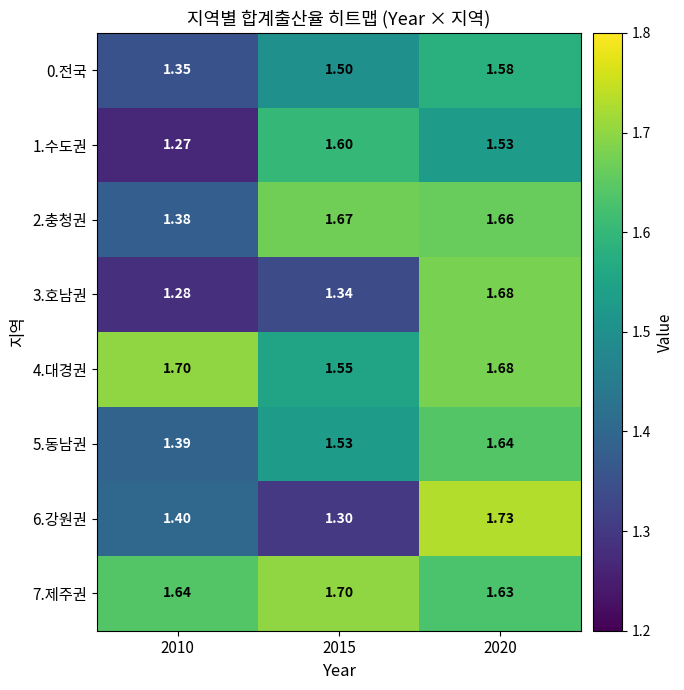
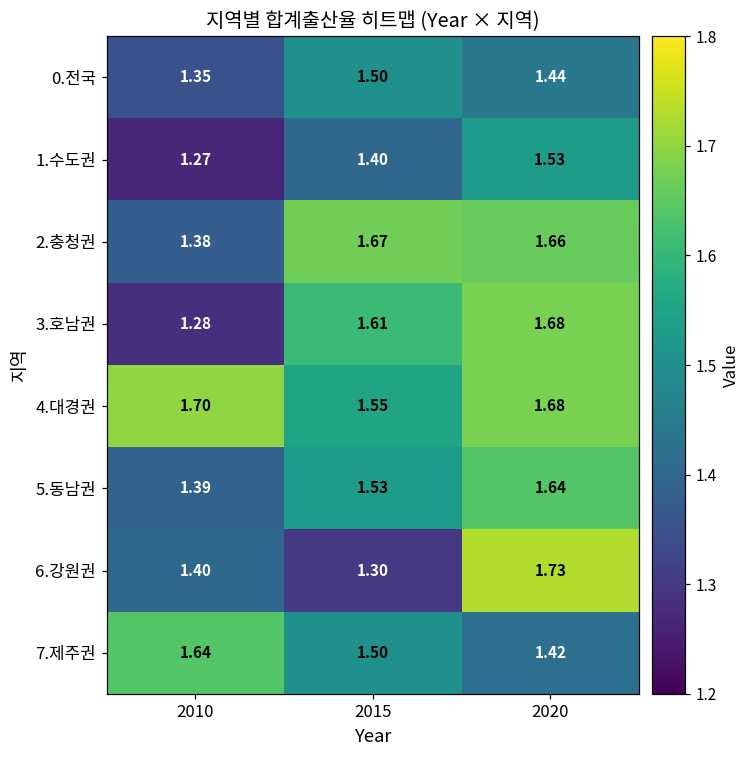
  {
    "0.전국": {
      "2010": 1.35,
      "2015": 1.50,
-     "2020": 1.58
+     "2020": 1.44
    },
    "1.수도권": {
      "2010": 1.27,
-     "2015": 1.60,
+     "2015": 1.40,
      "2020": 1.53
    },
    "2.충청권": {
      "2010": 1.38,
      "2015": 1.67,
      "2020": 1.66
    },
    "3.호남권": {
      "2010": 1.28,
-     "2015": 1.34,
+     "2015": 1.61,
      "2020": 1.68
    },
    "4.대경권": {
      "2010": 1.70,
      "2015": 1.55,
      "2020": 1.68
    },
    "5.동남권": {
      "2010": 1.39,
      "2015": 1.53,
      "2020": 1.64
    },
    "6.강원권": {
      "2010": 1.40,
      "2015": 1.30,
      "2020": 1.73
    },
    "7.제주권": {
      "2010": 1.64,
-     "2015": 1.70,
-     "2020": 1.63
+     "2015": 1.50,
+     "2020": 1.42
    }
  }
